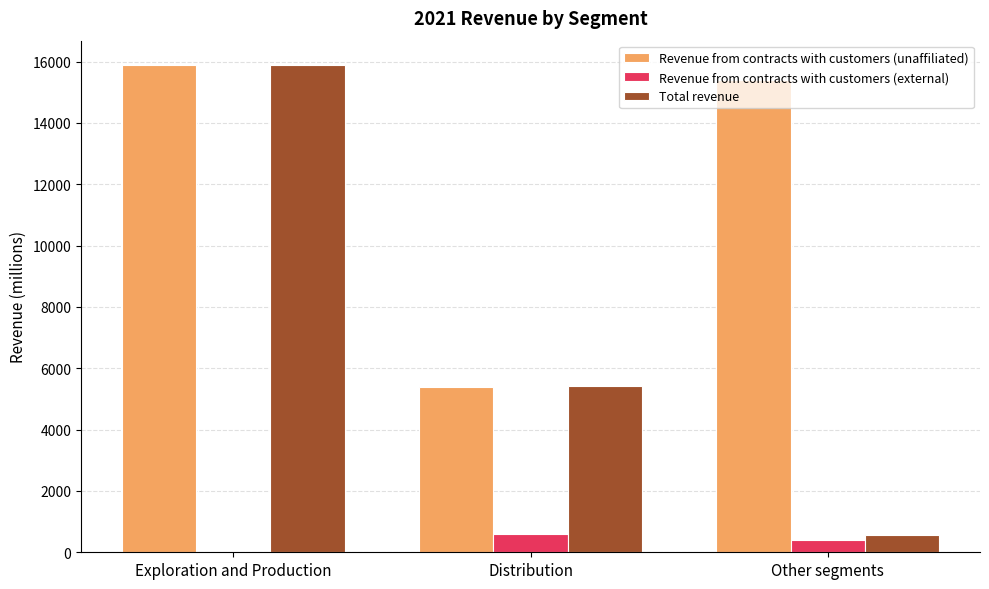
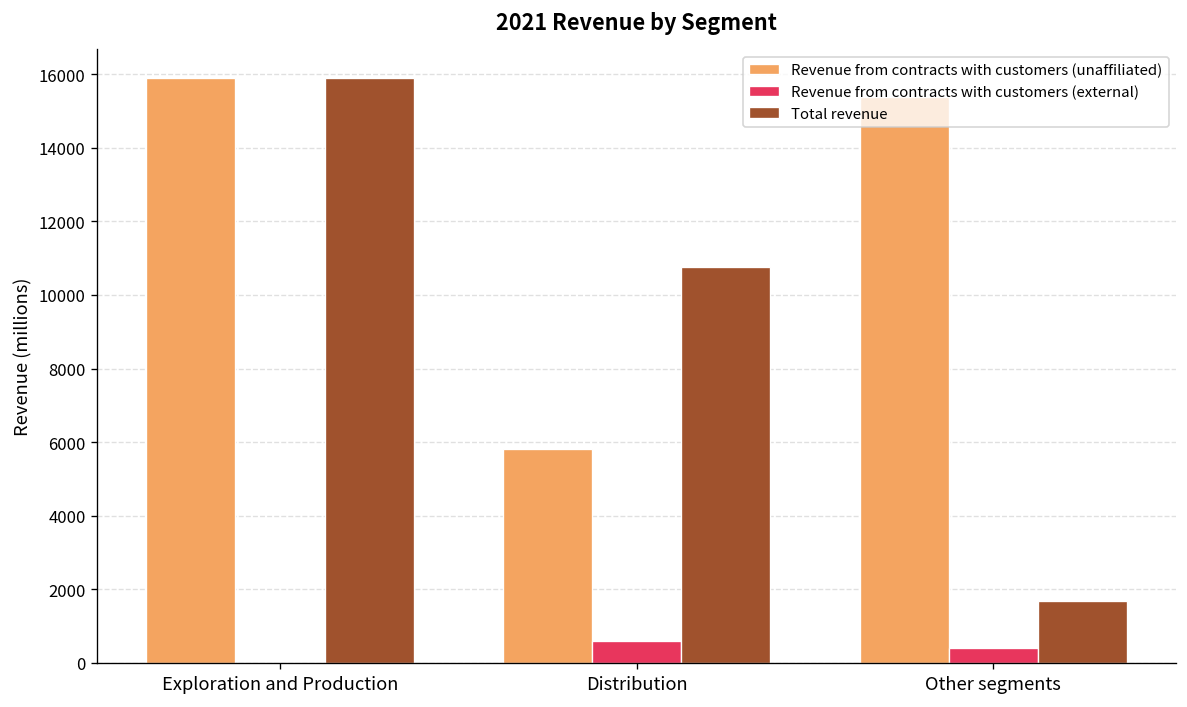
  {
    "Revenue from contracts with customers (unaffiliated)": {
      "Exploration and Production": 15900,
-     "Distribution": 5400
+     "Distribution": 5800
    },
    "Revenue from contracts with customers (external)": {
      "Distribution": 600,
      "Other segments": 400
    },
    "Total revenue": {
      "Exploration and Production": 15900,
-     "Distribution": 5400,
-     "Other segments": 600
+     "Distribution": 10800,
+     "Other segments": 1700
    }
  }
